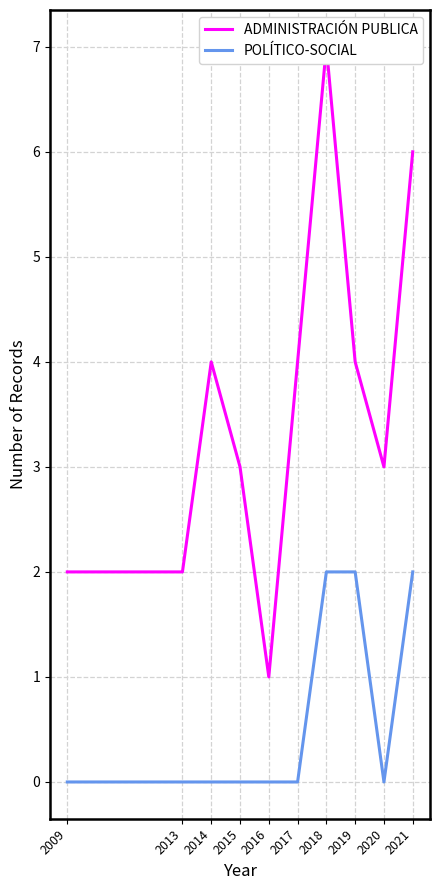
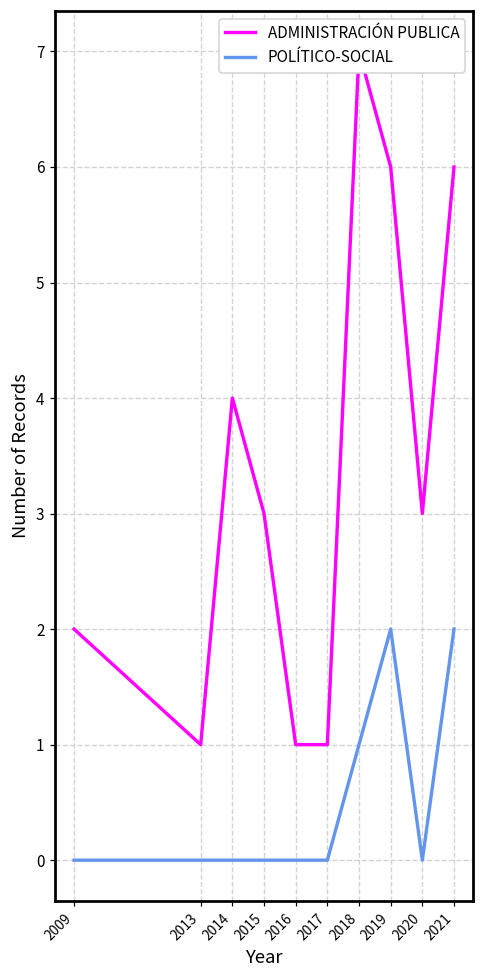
  {
    "ADMINISTRACIÓN PUBLICA": {
      "2009": 2,
-     "2013": 2,
+     "2013": 1,
      "2014": 4,
      "2015": 3,
      "2016": 1,
-     "2017": 4,
-     "2019": 4,
+     "2017": 1,
+     "2019": 6,
      "2020": 3,
      "2021": 6
    },
    "POLÍTICO-SOCIAL": {
      "2009": 0,
      "2013": 0,
      "2014": 0,
      "2015": 0,
      "2016": 0,
      "2017": 0,
-     "2018": 2,
+     "2018": 1,
      "2019": 2,
      "2020": 0,
      "2021": 2
    }
  }
